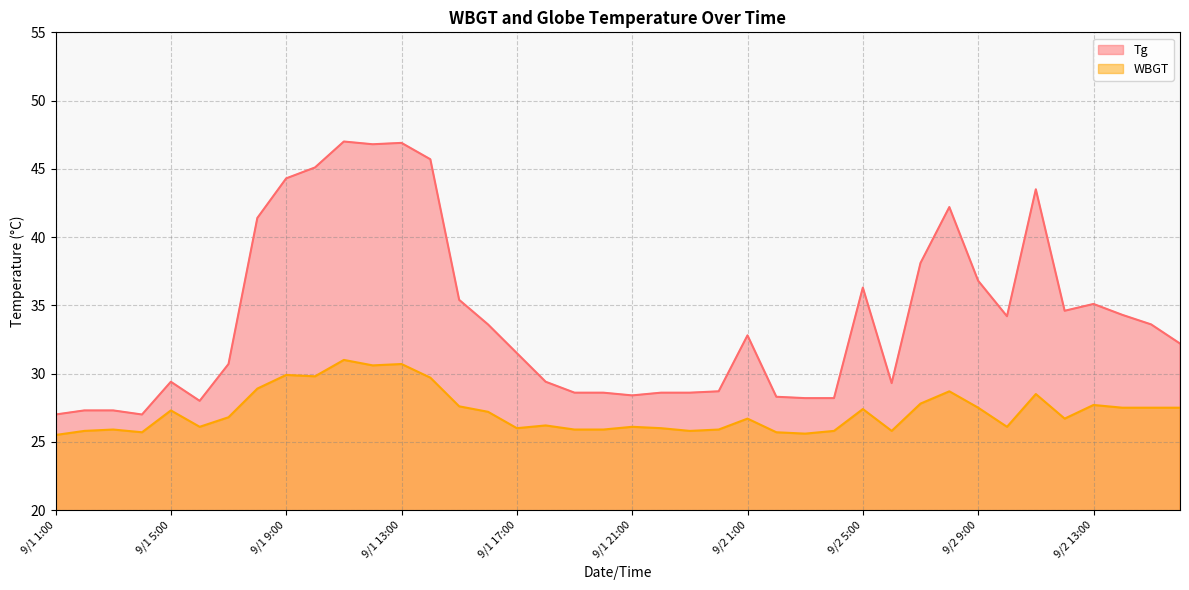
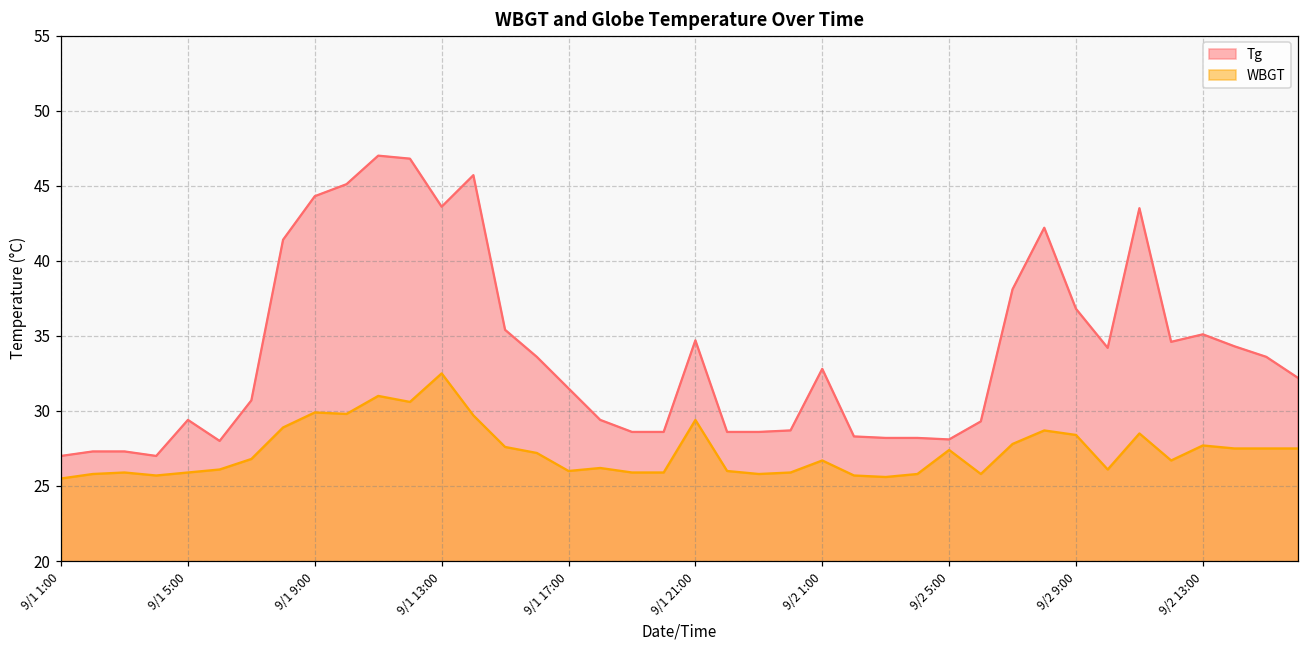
  {
    "Tg": {
      "9/1 1:00": 27.0,
      "9/1 5:00": 29.4,
      "9/1 9:00": 44.3,
-     "9/1 13:00": 46.9,
+     "9/1 13:00": 43.6,
      "9/1 17:00": 31.5,
-     "9/1 21:00": 28.4,
+     "9/1 21:00": 34.7,
      "9/2 1:00": 32.8,
-     "9/2 5:00": 36.3,
+     "9/2 5:00": 28.1,
      "9/2 9:00": 36.8,
      "9/2 13:00": 35.1
    },
    "WBGT": {
      "9/1 1:00": 25.5,
-     "9/1 5:00": 27.3,
+     "9/1 5:00": 25.9,
      "9/1 9:00": 29.9,
-     "9/1 13:00": 30.7,
+     "9/1 13:00": 32.5,
      "9/1 17:00": 26.0,
-     "9/1 21:00": 26.1,
+     "9/1 21:00": 29.4,
      "9/2 1:00": 26.7,
      "9/2 5:00": 27.4,
-     "9/2 9:00": 27.5,
+     "9/2 9:00": 28.4,
      "9/2 13:00": 27.7
    }
  }
